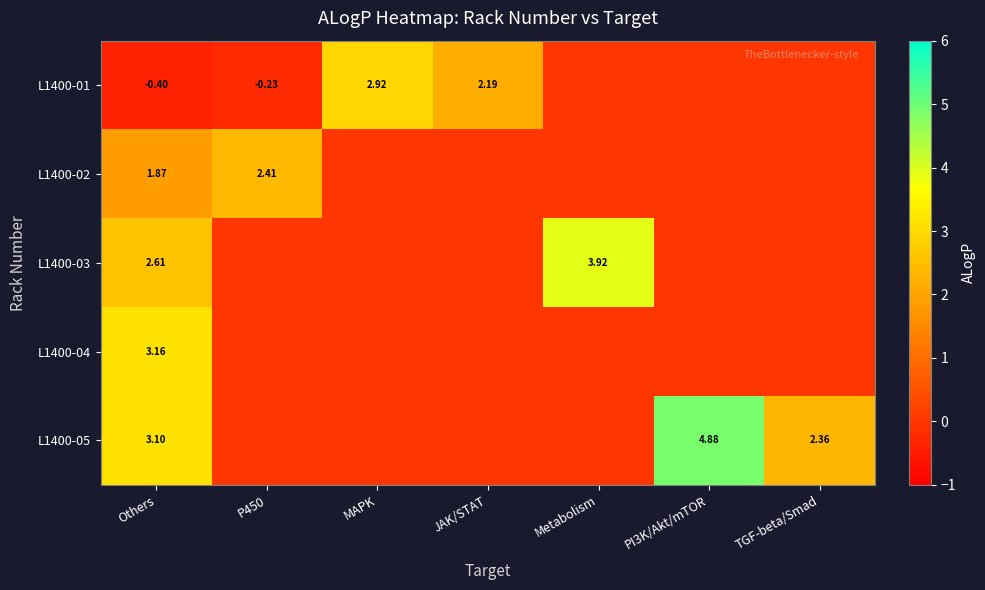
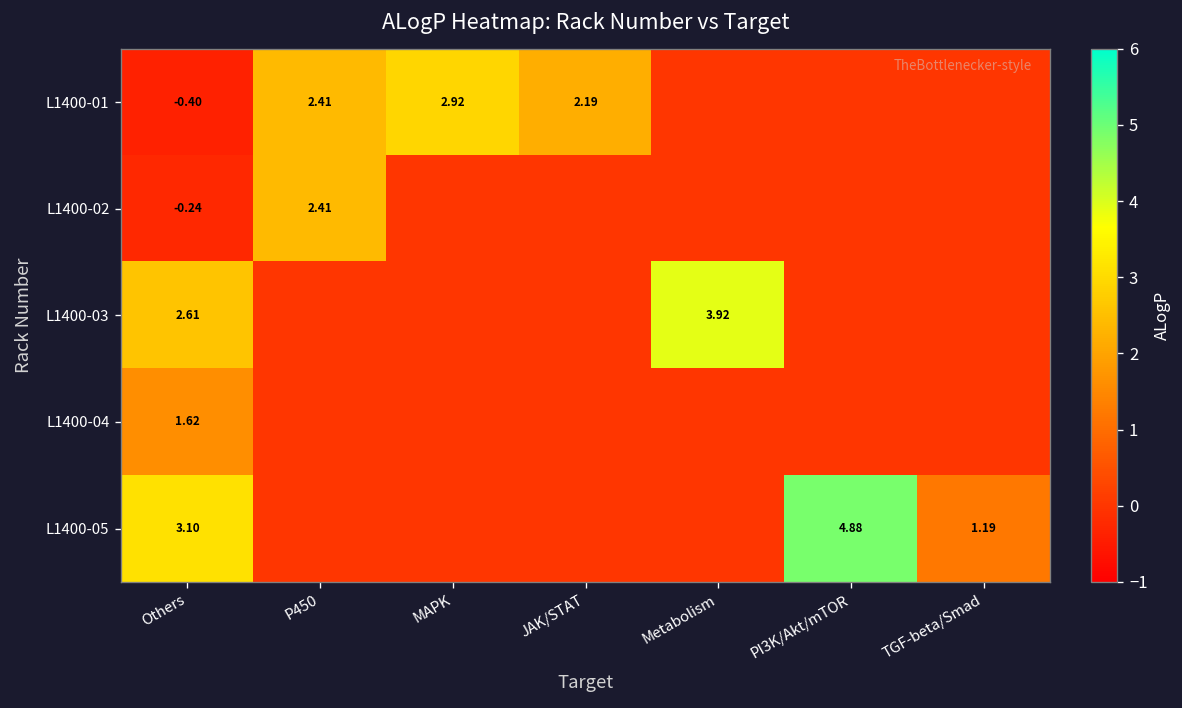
  {
    "L1400-01": {
      "Others": -0.40,
-     "P450": -0.23,
+     "P450": 2.41,
      "MAPK": 2.92,
      "JAK/STAT": 2.19
    },
    "L1400-02": {
-     "Others": 1.87,
+     "Others": -0.24,
      "P450": 2.41
    },
    "L1400-03": {
      "Others": 2.61,
      "Metabolism": 3.92
    },
    "L1400-04": {
-     "Others": 3.16
+     "Others": 1.62
    },
    "L1400-05": {
      "Others": 3.10,
      "PI3K/Akt/mTOR": 4.88,
-     "TGF-beta/Smad": 2.36
+     "TGF-beta/Smad": 1.19
    }
  }
